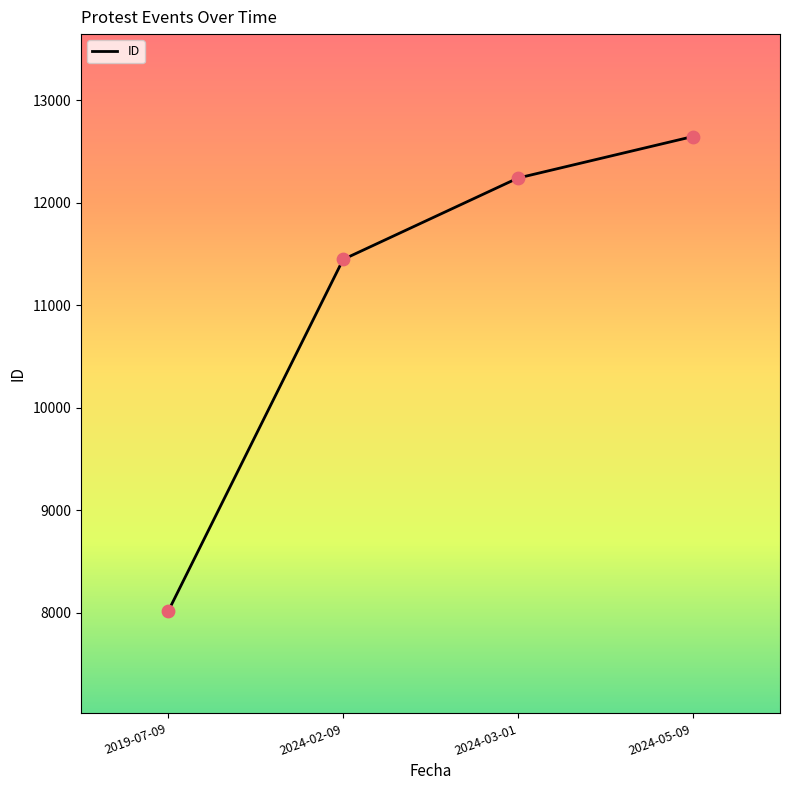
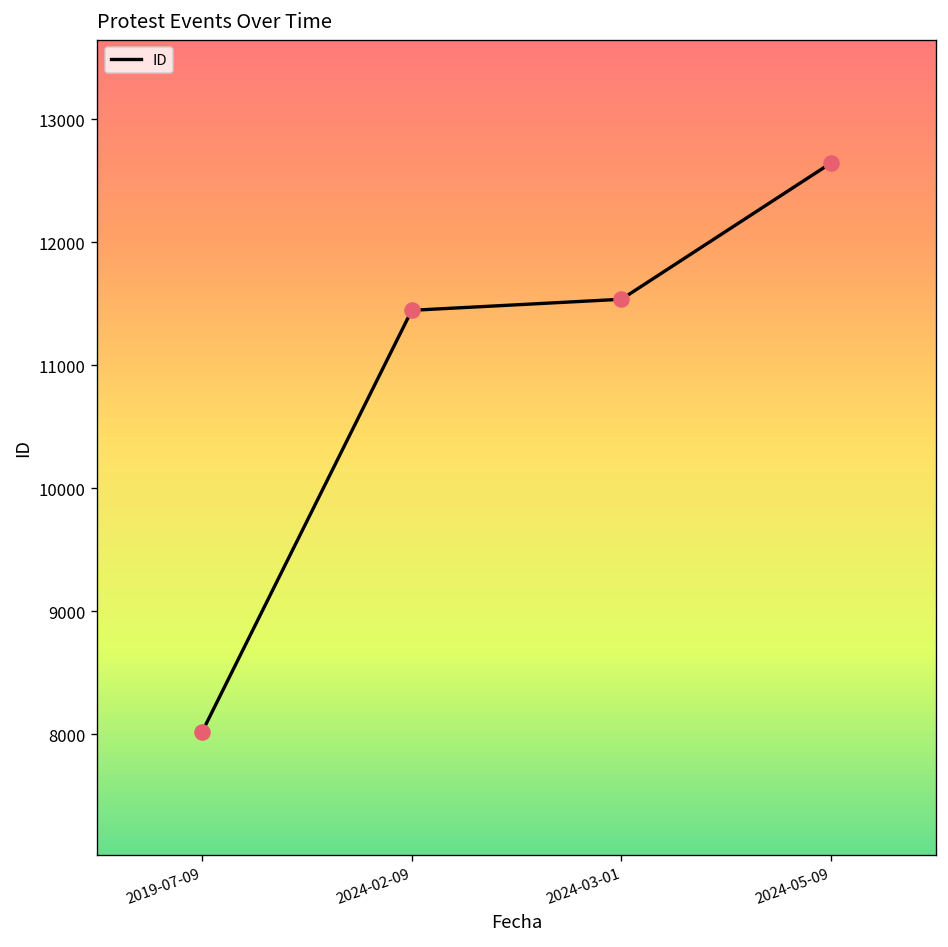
  {
    "2019-07-09": 8020,
    "2024-02-09": 11450,
-   "2024-03-01": 12240,
+   "2024-03-01": 11540,
    "2024-05-09": 12650
  }
